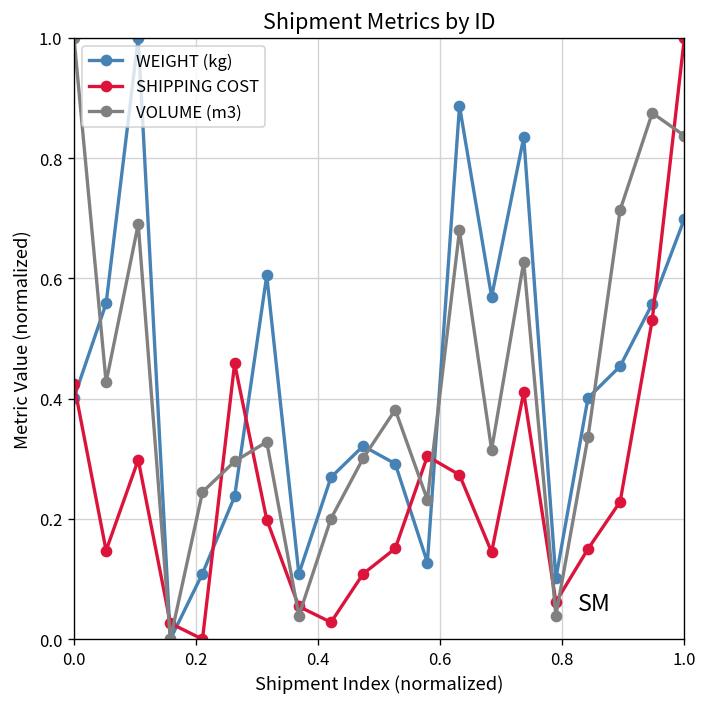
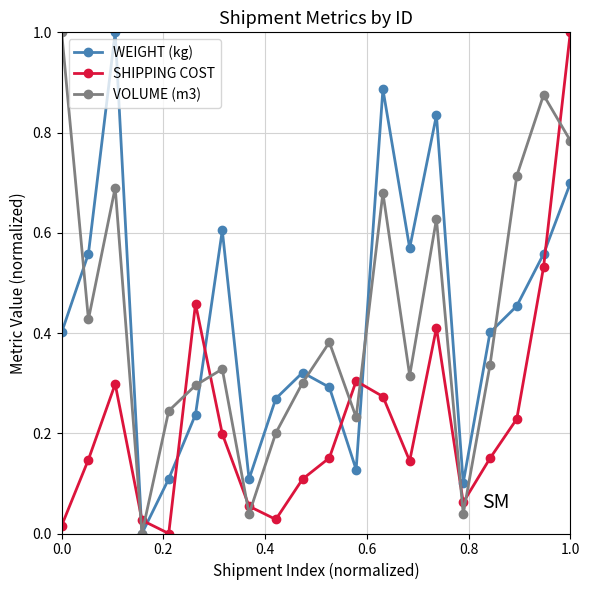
  {
    "WEIGHT (kg)": {
      "0.0": 0.40,
      "1.0": 0.70
    },
    "SHIPPING COST": {
-     "0.0": 0.42,
+     "0.0": 0.02,
      "1.0": 1.00
    },
    "VOLUME (m3)": {
      "0.0": 1.00,
-     "1.0": 0.84
+     "1.0": 0.78
    }
  }
